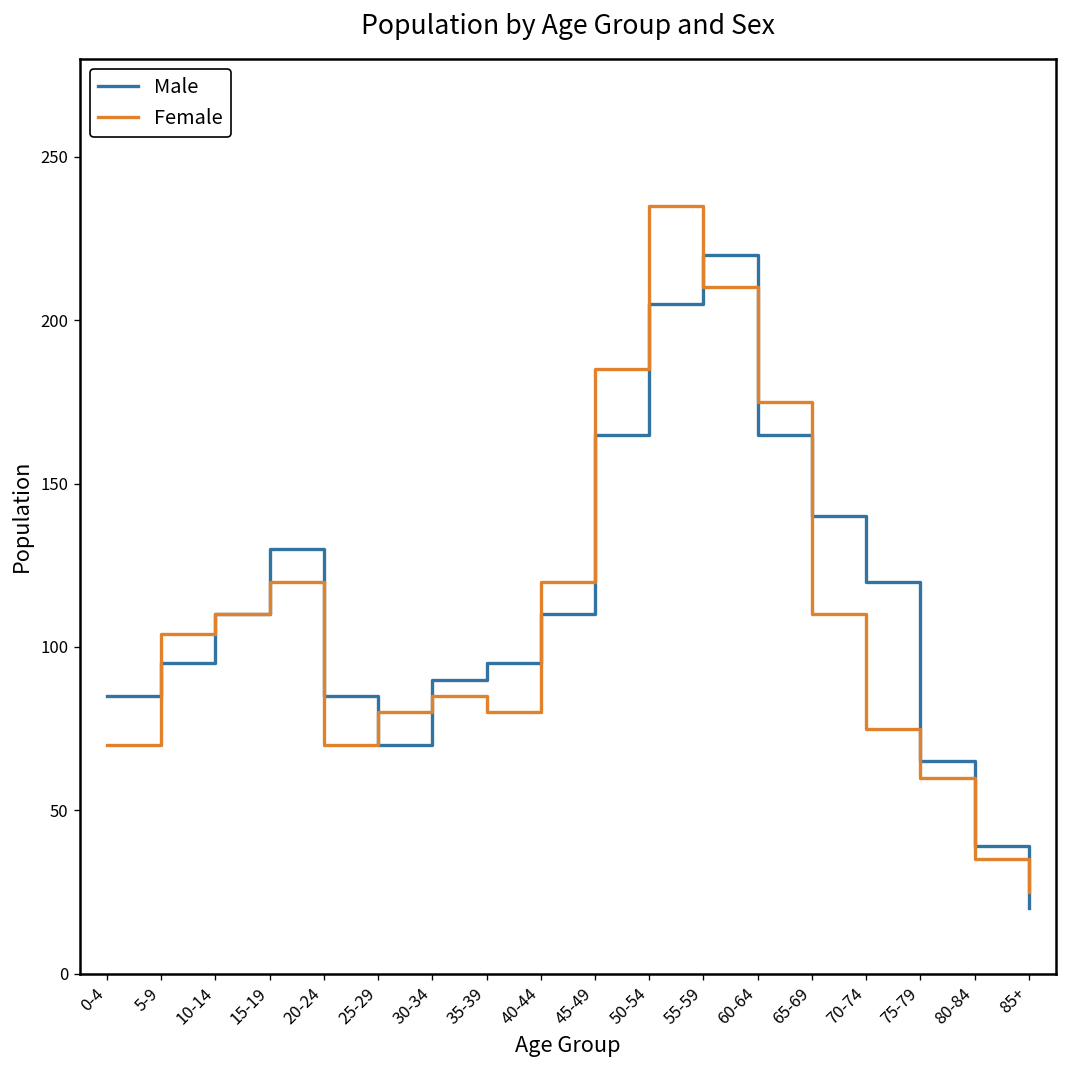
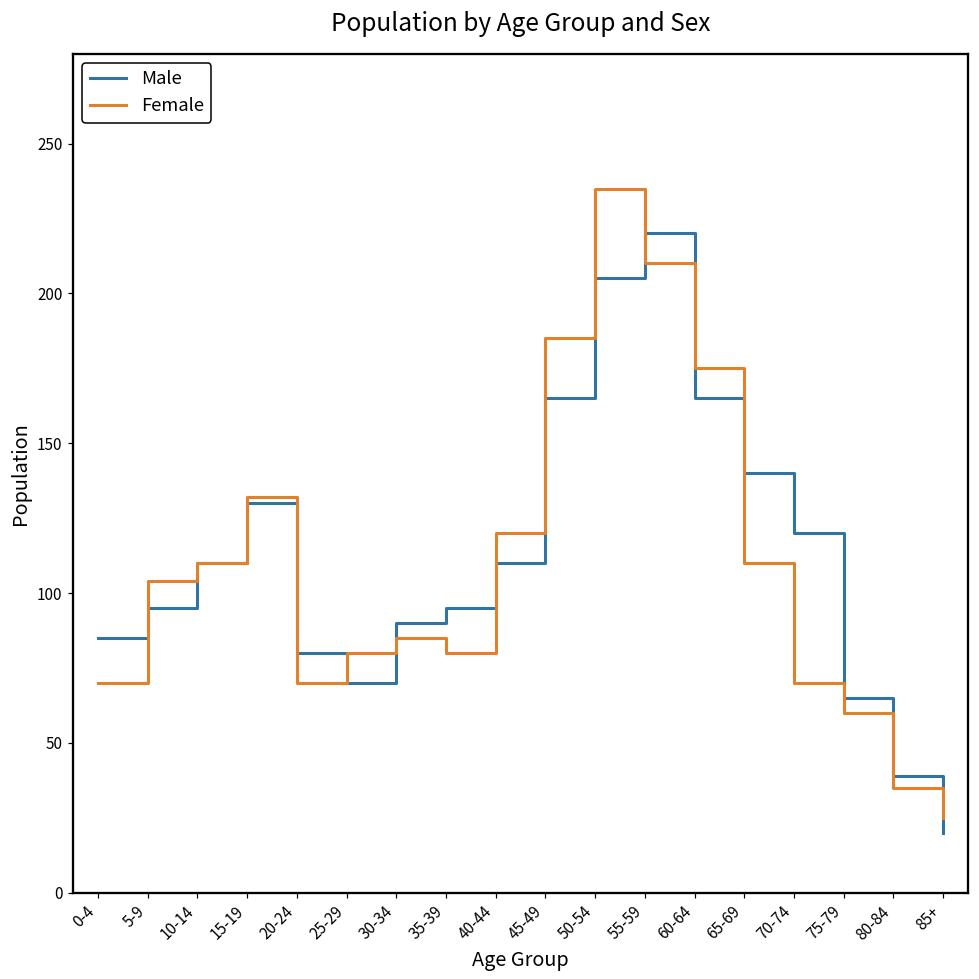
  {
    "Male": {
      "0-4": 85,
      "5-9": 95,
      "15-19": 130,
-     "20-24": 85,
+     "20-24": 80,
      "25-29": 70,
      "30-34": 90,
      "35-39": 95,
      "40-44": 110,
      "45-49": 165,
      "50-54": 205,
      "55-59": 220,
      "60-64": 165,
      "65-69": 140,
      "70-74": 120,
      "75-79": 65,
      "80-84": 39,
      "85+": 20
    },
    "Female": {
      "0-4": 70,
      "5-9": 104,
-     "15-19": 120,
+     "15-19": 132,
      "20-24": 70,
      "25-29": 80,
      "30-34": 85,
      "35-39": 80,
      "40-44": 120,
      "45-49": 185,
      "50-54": 235,
      "55-59": 210,
      "60-64": 175,
      "65-69": 110,
-     "70-74": 75,
+     "70-74": 70,
      "75-79": 60,
      "80-84": 35,
      "85+": 25
    }
  }
